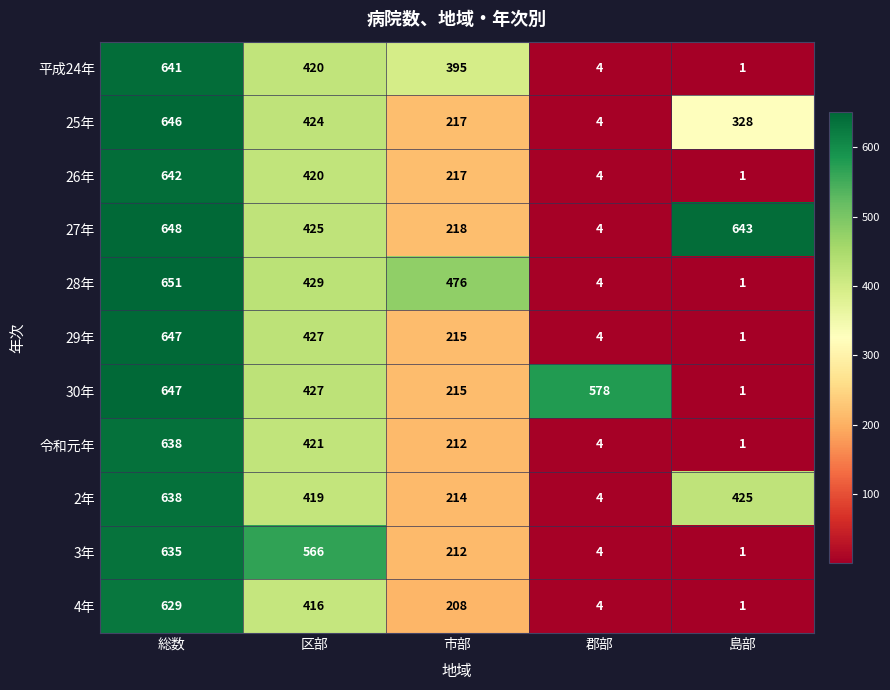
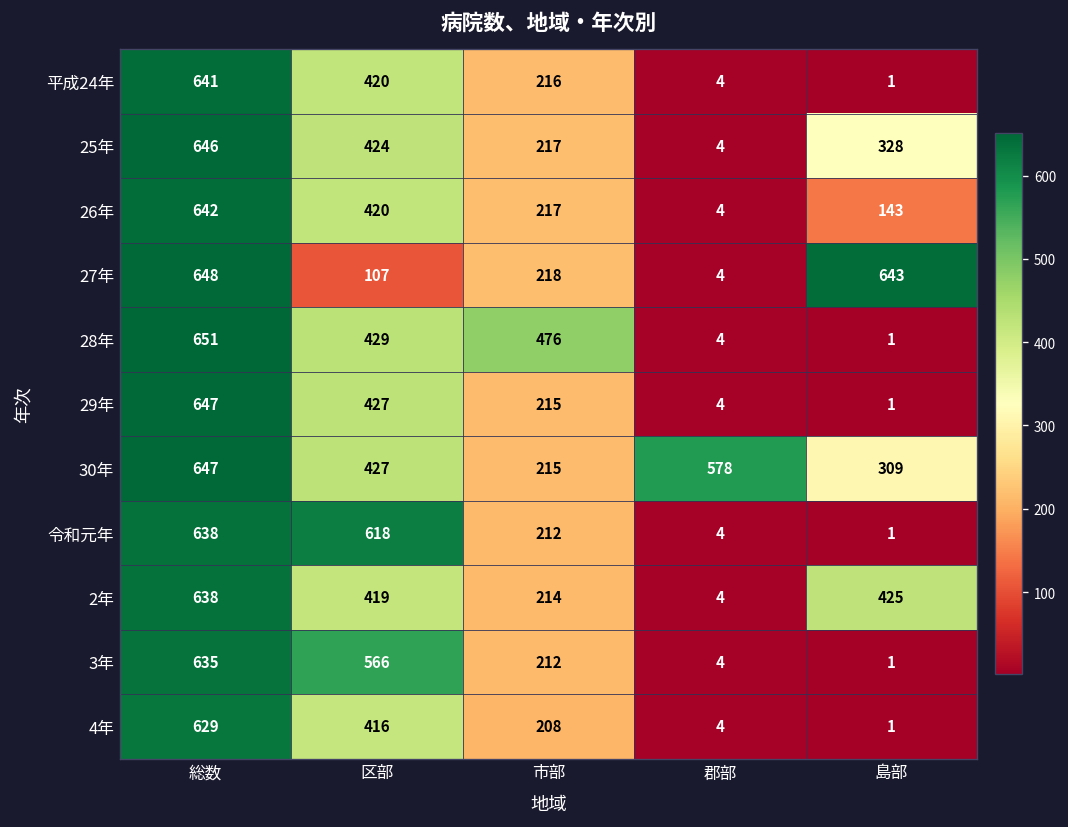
  {
    "平成24年": {
      "総数": 641,
      "区部": 420,
-     "市部": 395,
+     "市部": 216,
      "郡部": 4,
      "島部": 1
    },
    "25年": {
      "総数": 646,
      "区部": 424,
      "市部": 217,
      "郡部": 4,
      "島部": 328
    },
    "26年": {
      "総数": 642,
      "区部": 420,
      "市部": 217,
      "郡部": 4,
-     "島部": 1
+     "島部": 143
    },
    "27年": {
      "総数": 648,
-     "区部": 425,
+     "区部": 107,
      "市部": 218,
      "郡部": 4,
      "島部": 643
    },
    "28年": {
      "総数": 651,
      "区部": 429,
      "市部": 476,
      "郡部": 4,
      "島部": 1
    },
    "29年": {
      "総数": 647,
      "区部": 427,
      "市部": 215,
      "郡部": 4,
      "島部": 1
    },
    "30年": {
      "総数": 647,
      "区部": 427,
      "市部": 215,
      "郡部": 578,
-     "島部": 1
+     "島部": 309
    },
    "令和元年": {
      "総数": 638,
-     "区部": 421,
+     "区部": 618,
      "市部": 212,
      "郡部": 4,
      "島部": 1
    },
    "2年": {
      "総数": 638,
      "区部": 419,
      "市部": 214,
      "郡部": 4,
      "島部": 425
    },
    "3年": {
      "総数": 635,
      "区部": 566,
      "市部": 212,
      "郡部": 4,
      "島部": 1
    },
    "4年": {
      "総数": 629,
      "区部": 416,
      "市部": 208,
      "郡部": 4,
      "島部": 1
    }
  }
